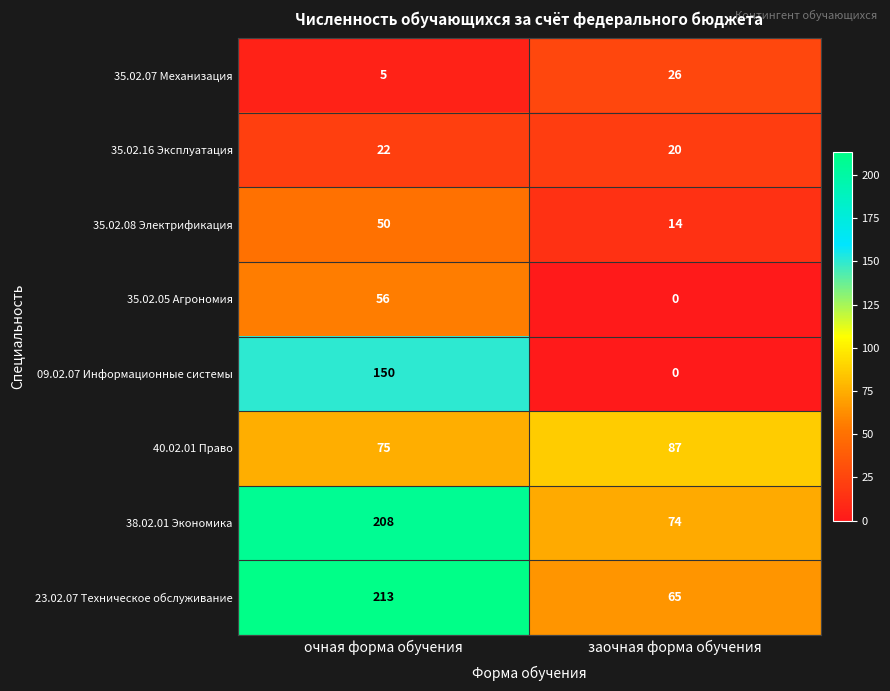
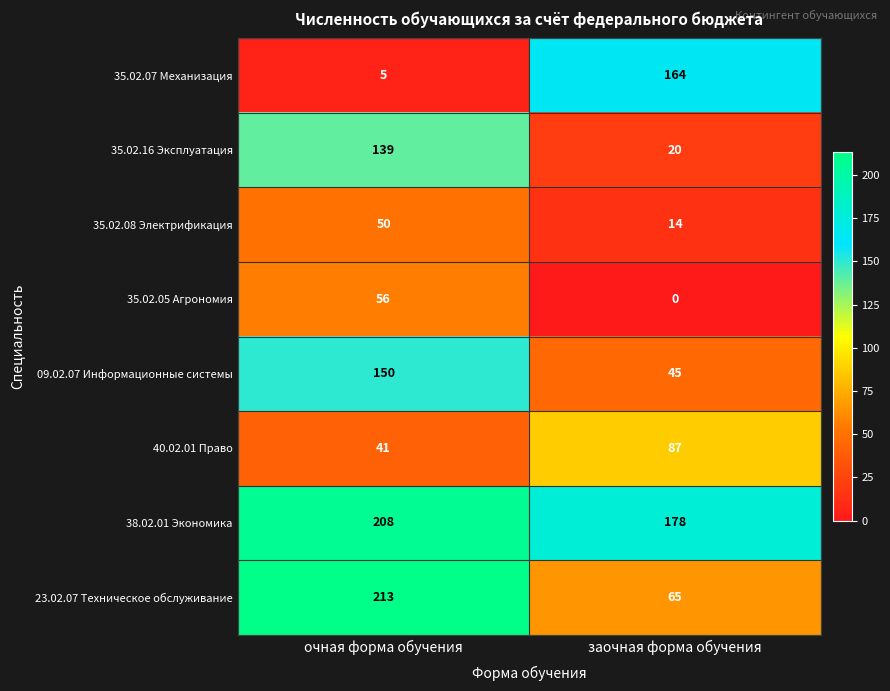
  {
    "35.02.07 Механизация": {
      "очная форма обучения": 5,
-     "заочная форма обучения": 26
+     "заочная форма обучения": 164
    },
    "35.02.16 Эксплуатация": {
-     "очная форма обучения": 22,
+     "очная форма обучения": 139,
      "заочная форма обучения": 20
    },
    "35.02.08 Электрификация": {
      "очная форма обучения": 50,
      "заочная форма обучения": 14
    },
    "35.02.05 Агрономия": {
      "очная форма обучения": 56,
      "заочная форма обучения": 0
    },
    "09.02.07 Информационные системы": {
      "очная форма обучения": 150,
-     "заочная форма обучения": 0
+     "заочная форма обучения": 45
    },
    "40.02.01 Право": {
-     "очная форма обучения": 75,
+     "очная форма обучения": 41,
      "заочная форма обучения": 87
    },
    "38.02.01 Экономика": {
      "очная форма обучения": 208,
-     "заочная форма обучения": 74
+     "заочная форма обучения": 178
    },
    "23.02.07 Техническое обслуживание": {
      "очная форма обучения": 213,
      "заочная форма обучения": 65
    }
  }
